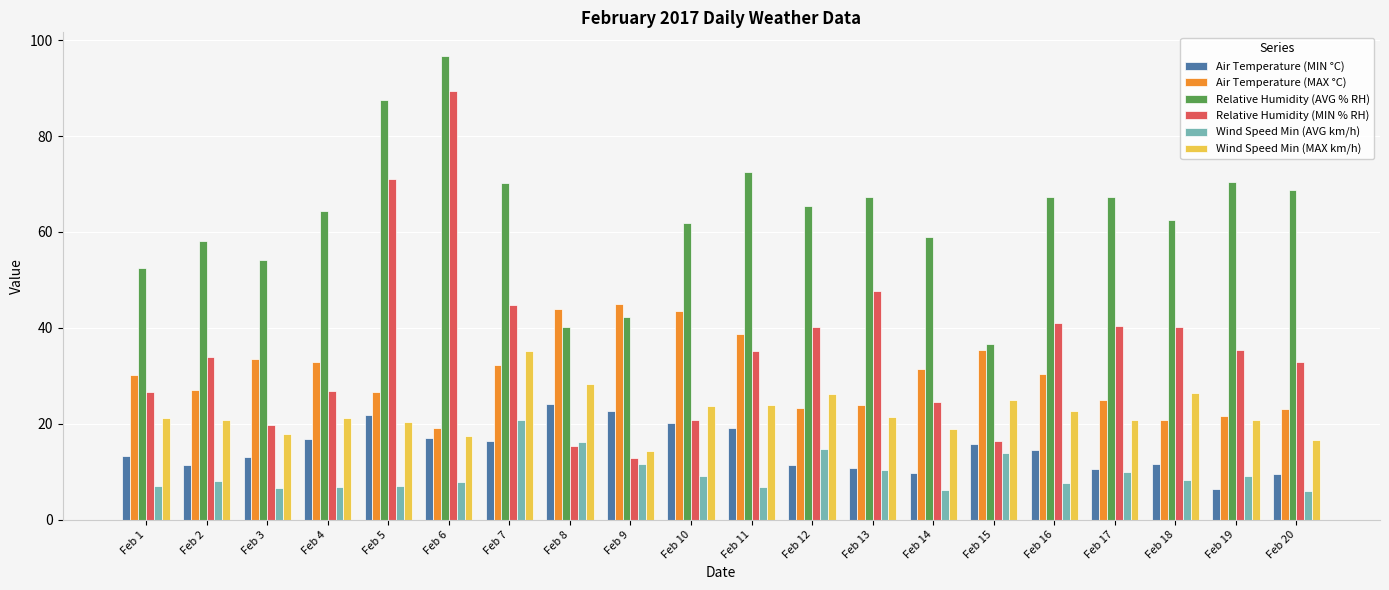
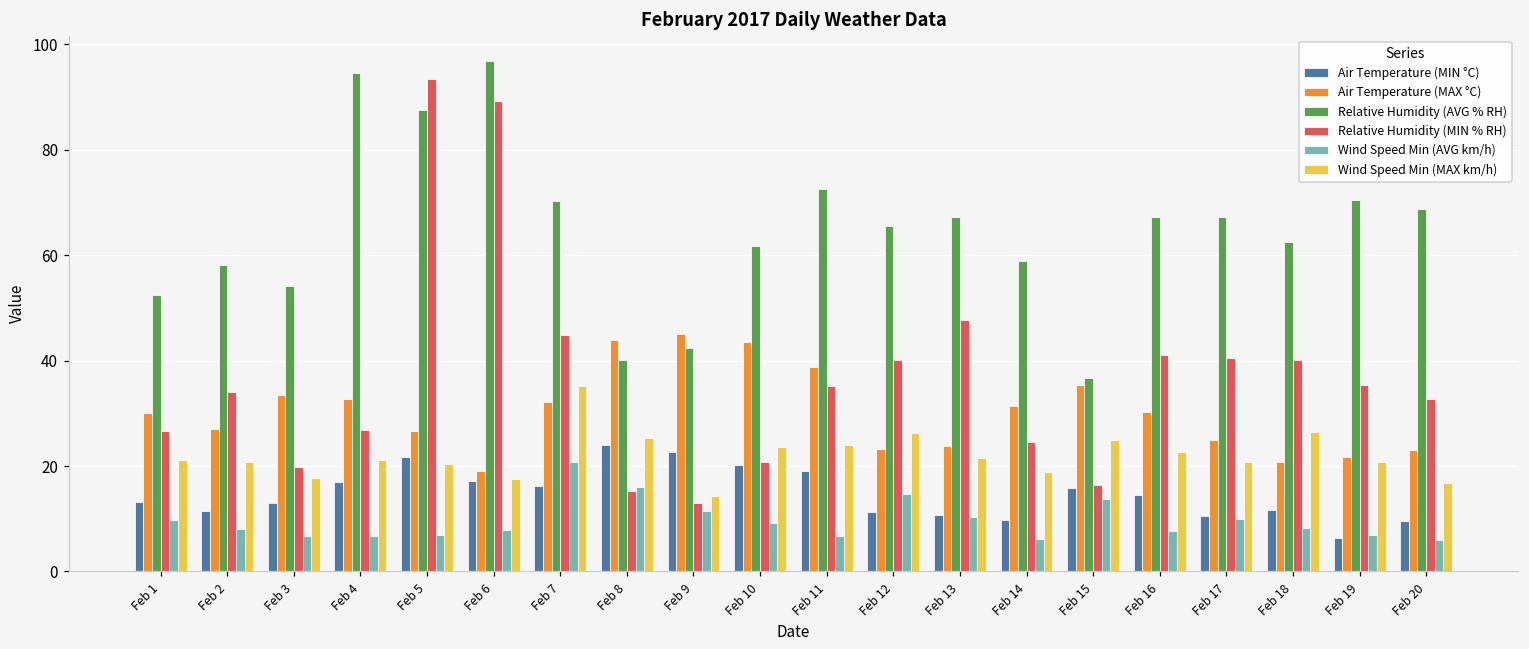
  {
    "Air Temperature (MIN °C)": {
      "Feb 1": 13,
      "Feb 2": 11,
      "Feb 3": 13,
      "Feb 4": 17,
      "Feb 5": 22,
      "Feb 6": 17,
      "Feb 7": 16,
      "Feb 8": 24,
      "Feb 9": 23,
      "Feb 10": 20,
      "Feb 11": 19,
      "Feb 12": 11,
      "Feb 13": 11,
      "Feb 14": 10,
      "Feb 15": 16,
      "Feb 16": 15,
      "Feb 17": 11,
      "Feb 18": 12,
      "Feb 19": 6,
      "Feb 20": 10
    },
    "Air Temperature (MAX °C)": {
      "Feb 1": 30,
      "Feb 2": 27,
      "Feb 3": 34,
      "Feb 4": 33,
      "Feb 5": 27,
      "Feb 6": 19,
      "Feb 7": 32,
      "Feb 8": 44,
      "Feb 9": 45,
      "Feb 10": 44,
      "Feb 11": 39,
      "Feb 12": 23,
      "Feb 13": 24,
      "Feb 14": 31,
      "Feb 15": 35,
      "Feb 16": 30,
      "Feb 17": 25,
      "Feb 18": 21,
      "Feb 19": 22,
      "Feb 20": 23
    },
    "Relative Humidity (AVG % RH)": {
      "Feb 1": 52,
      "Feb 2": 58,
      "Feb 3": 54,
-     "Feb 4": 64,
+     "Feb 4": 95,
      "Feb 5": 88,
      "Feb 6": 97,
      "Feb 7": 70,
      "Feb 8": 40,
      "Feb 9": 42,
      "Feb 10": 62,
      "Feb 11": 73,
      "Feb 12": 66,
      "Feb 13": 67,
      "Feb 14": 59,
      "Feb 15": 37,
      "Feb 16": 67,
      "Feb 17": 67,
      "Feb 18": 62,
      "Feb 19": 71,
      "Feb 20": 69
    },
    "Relative Humidity (MIN % RH)": {
      "Feb 1": 27,
      "Feb 2": 34,
      "Feb 3": 20,
      "Feb 4": 27,
-     "Feb 5": 71,
+     "Feb 5": 93,
      "Feb 6": 89,
      "Feb 7": 45,
      "Feb 8": 15,
      "Feb 9": 13,
      "Feb 10": 21,
      "Feb 11": 35,
      "Feb 12": 40,
      "Feb 13": 48,
      "Feb 14": 25,
      "Feb 15": 16,
      "Feb 16": 41,
      "Feb 17": 40,
      "Feb 18": 40,
      "Feb 19": 35,
      "Feb 20": 33
    },
    "Wind Speed Min (AVG km/h)": {
-     "Feb 1": 7,
+     "Feb 1": 10,
      "Feb 2": 8,
      "Feb 3": 7,
      "Feb 4": 7,
      "Feb 5": 7,
      "Feb 6": 8,
      "Feb 7": 21,
      "Feb 8": 16,
      "Feb 9": 12,
      "Feb 10": 9,
      "Feb 11": 7,
      "Feb 12": 15,
      "Feb 13": 10,
      "Feb 14": 6,
      "Feb 15": 14,
      "Feb 16": 8,
      "Feb 17": 10,
      "Feb 18": 8,
-     "Feb 19": 9,
+     "Feb 19": 7,
      "Feb 20": 6
    },
    "Wind Speed Min (MAX km/h)": {
      "Feb 1": 21,
      "Feb 2": 21,
      "Feb 3": 18,
      "Feb 4": 21,
      "Feb 5": 20,
      "Feb 6": 18,
      "Feb 7": 35,
-     "Feb 8": 28,
+     "Feb 8": 25,
      "Feb 9": 14,
      "Feb 10": 24,
      "Feb 11": 24,
      "Feb 12": 26,
      "Feb 13": 21,
      "Feb 14": 19,
      "Feb 15": 25,
      "Feb 16": 23,
      "Feb 17": 21,
      "Feb 18": 26,
      "Feb 19": 21,
      "Feb 20": 17
    }
  }
